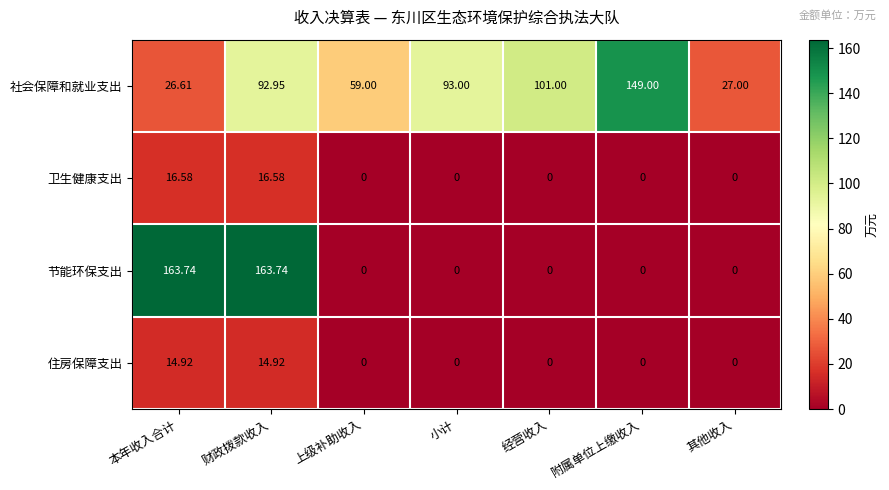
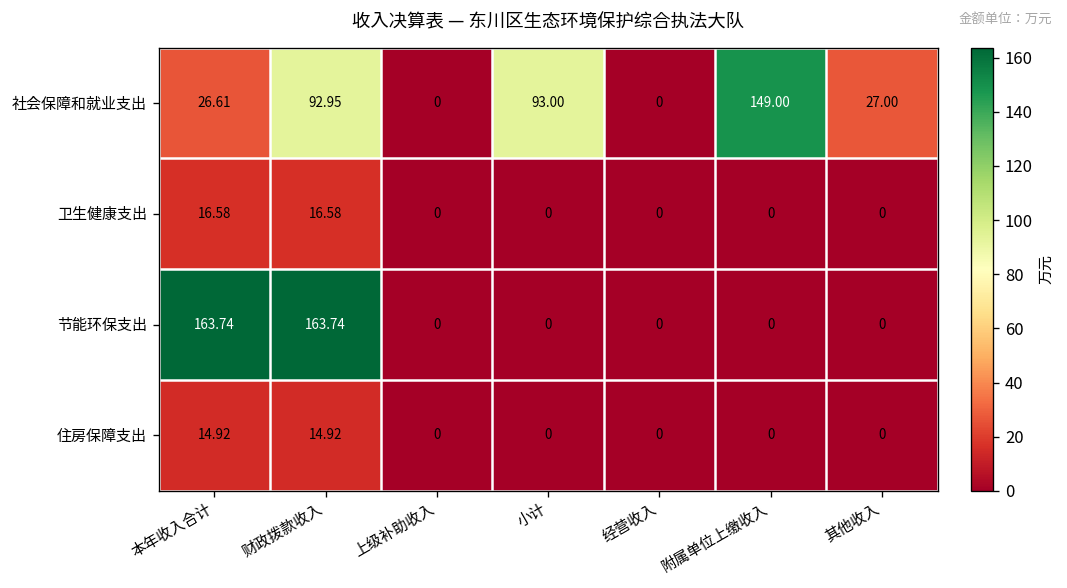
  {
    "社会保障和就业支出": {
      "本年收入合计": 26.61,
      "财政拨款收入": 92.95,
-     "上级补助收入": 59.00,
+     "上级补助收入": 0,
      "小计": 93.00,
-     "经营收入": 101.00,
+     "经营收入": 0,
      "附属单位上缴收入": 149.00,
      "其他收入": 27.00
    },
    "卫生健康支出": {
      "本年收入合计": 16.58,
      "财政拨款收入": 16.58,
      "上级补助收入": 0,
      "小计": 0,
      "经营收入": 0,
      "附属单位上缴收入": 0,
      "其他收入": 0
    },
    "节能环保支出": {
      "本年收入合计": 163.74,
      "财政拨款收入": 163.74,
      "上级补助收入": 0,
      "小计": 0,
      "经营收入": 0,
      "附属单位上缴收入": 0,
      "其他收入": 0
    },
    "住房保障支出": {
      "本年收入合计": 14.92,
      "财政拨款收入": 14.92,
      "上级补助收入": 0,
      "小计": 0,
      "经营收入": 0,
      "附属单位上缴收入": 0,
      "其他收入": 0
    }
  }
